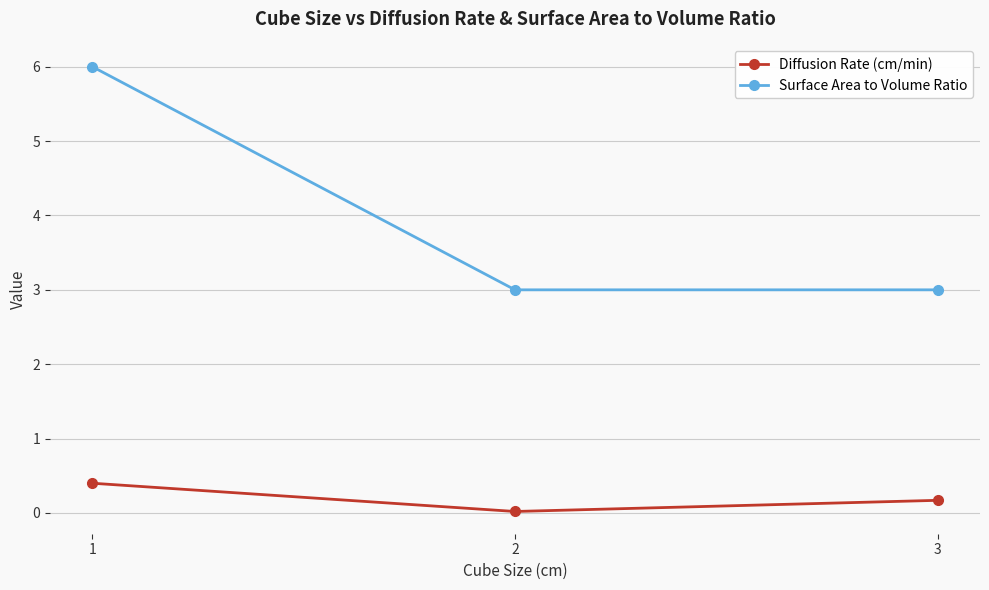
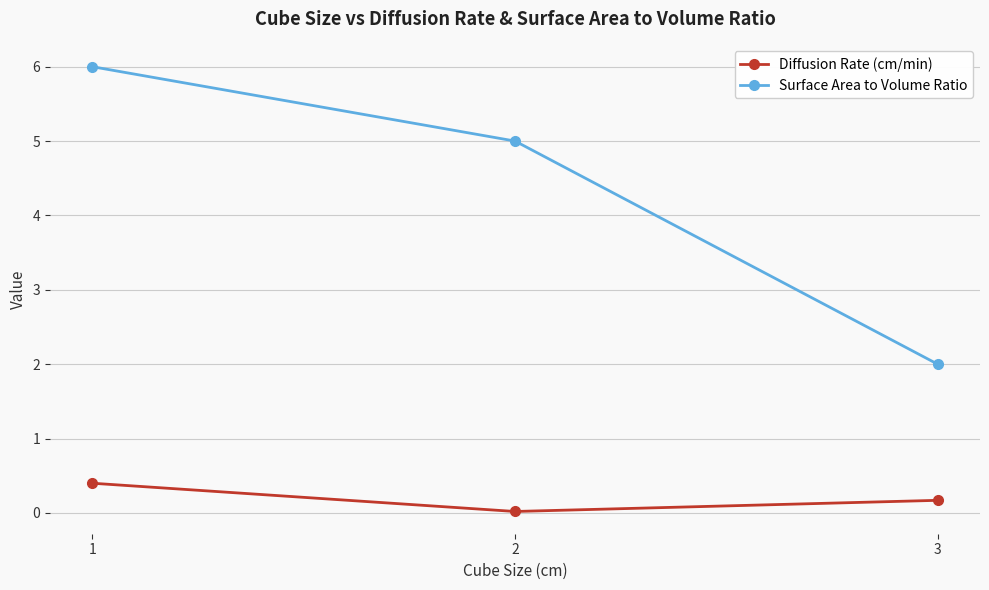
  {
    "Diffusion Rate (cm/min)": {
      "1": 0.4,
      "2": 0,
      "3": 0.2
    },
    "Surface Area to Volume Ratio": {
      "1": 6,
-     "2": 3,
-     "3": 3
+     "2": 5,
+     "3": 2
    }
  }
